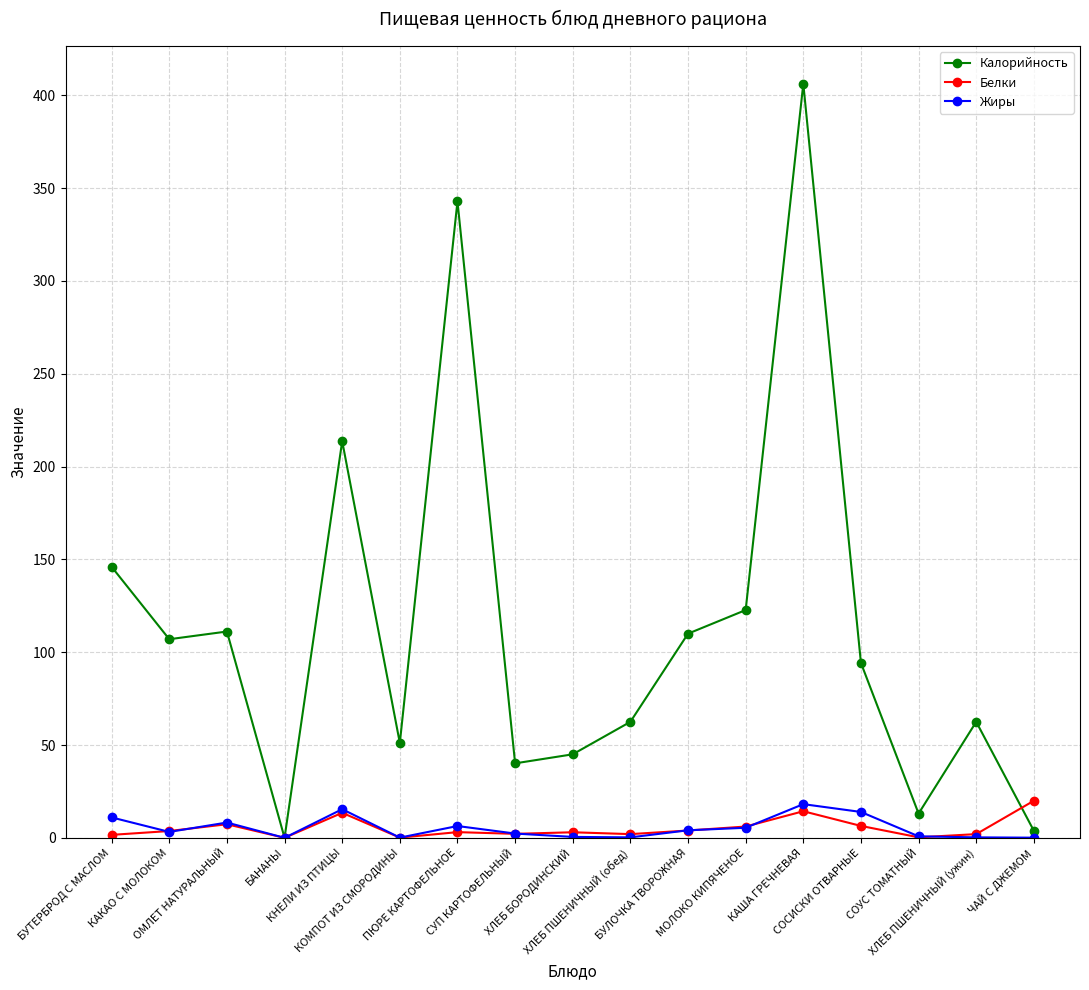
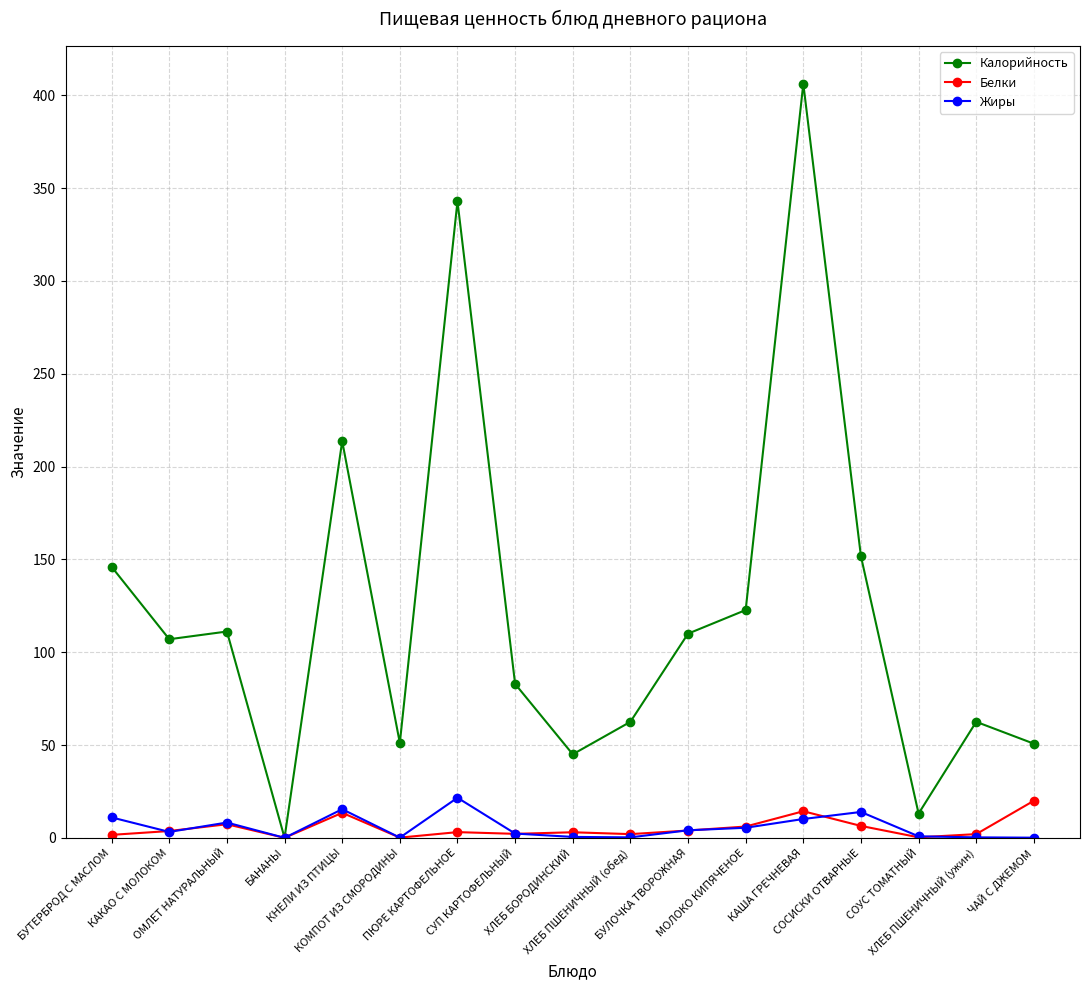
  {
    "Калорийность": {
      "БУТЕРБРОД С МАСЛОМ": 146,
      "КАКАО С МОЛОКОМ": 107,
      "ОМЛЕТ НАТУРАЛЬНЫЙ": 111,
      "КНЕЛИ ИЗ ПТИЦЫ": 214,
      "КОМПОТ ИЗ СМОРОДИНЫ": 51,
      "ПЮРЕ КАРТОФЕЛЬНОЕ": 343,
-     "СУП КАРТОФЕЛЬНЫЙ": 40,
+     "СУП КАРТОФЕЛЬНЫЙ": 83,
      "ХЛЕБ БОРОДИНСКИЙ": 45,
      "ХЛЕБ ПШЕНИЧНЫЙ (обед)": 63,
      "БУЛОЧКА ТВОРОЖНАЯ": 110,
      "МОЛОКО КИПЯЧЕНОЕ": 123,
      "КАША ГРЕЧНЕВАЯ": 406,
-     "СОСИСКИ ОТВАРНЫЕ": 94,
+     "СОСИСКИ ОТВАРНЫЕ": 152,
      "СОУС ТОМАТНЫЙ": 13,
      "ХЛЕБ ПШЕНИЧНЫЙ (ужин)": 63,
-     "ЧАЙ С ДЖЕМОМ": 4
+     "ЧАЙ С ДЖЕМОМ": 51
    },
    "Белки": {
      "БУТЕРБРОД С МАСЛОМ": 2,
      "КНЕЛИ ИЗ ПТИЦЫ": 13,
      "ПЮРЕ КАРТОФЕЛЬНОЕ": 3,
      "ХЛЕБ БОРОДИНСКИЙ": 3,
      "ХЛЕБ ПШЕНИЧНЫЙ (обед)": 2,
      "КАША ГРЕЧНЕВАЯ": 14,
      "СОСИСКИ ОТВАРНЫЕ": 6,
      "ХЛЕБ ПШЕНИЧНЫЙ (ужин)": 2,
      "ЧАЙ С ДЖЕМОМ": 20
    },
    "Жиры": {
      "БУТЕРБРОД С МАСЛОМ": 11,
      "КНЕЛИ ИЗ ПТИЦЫ": 15,
-     "ПЮРЕ КАРТОФЕЛЬНОЕ": 6,
+     "ПЮРЕ КАРТОФЕЛЬНОЕ": 22,
      "ХЛЕБ БОРОДИНСКИЙ": 1,
      "ХЛЕБ ПШЕНИЧНЫЙ (обед)": 0,
-     "КАША ГРЕЧНЕВАЯ": 18,
+     "КАША ГРЕЧНЕВАЯ": 10,
      "СОСИСКИ ОТВАРНЫЕ": 14,
      "ХЛЕБ ПШЕНИЧНЫЙ (ужин)": 0,
      "ЧАЙ С ДЖЕМОМ": 0
    }
  }
